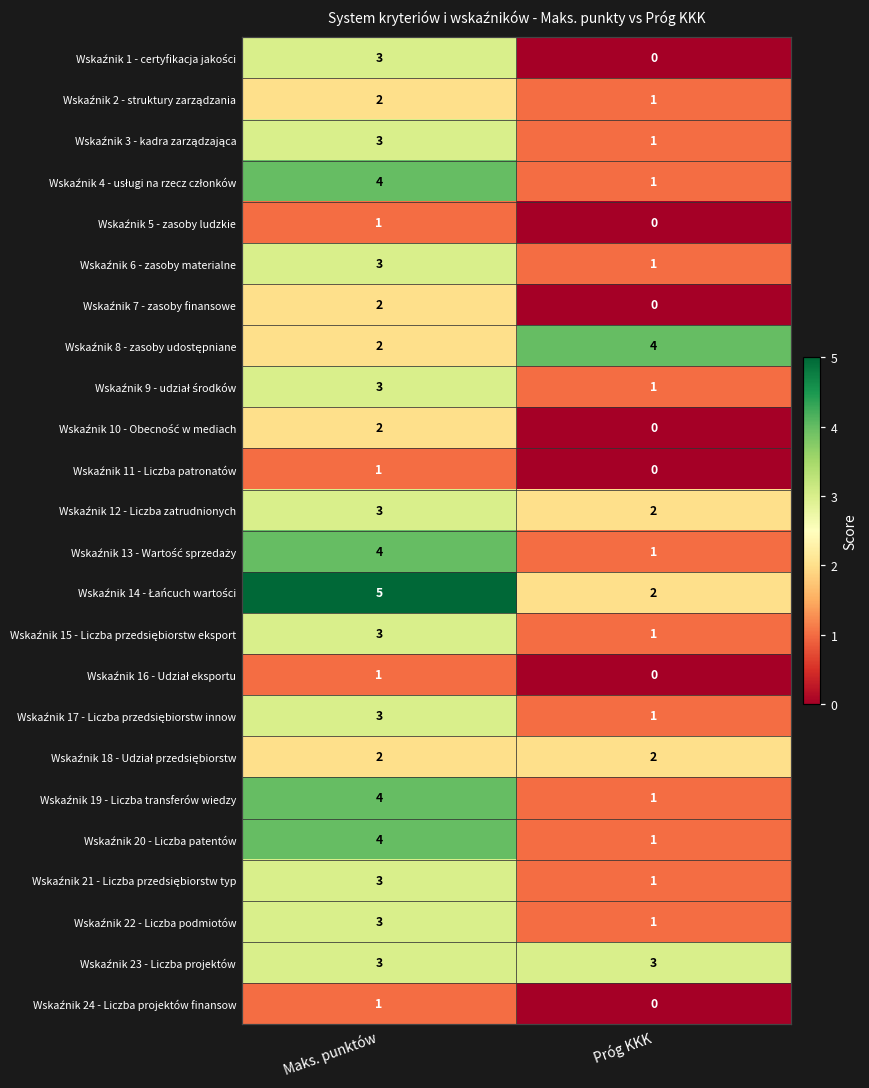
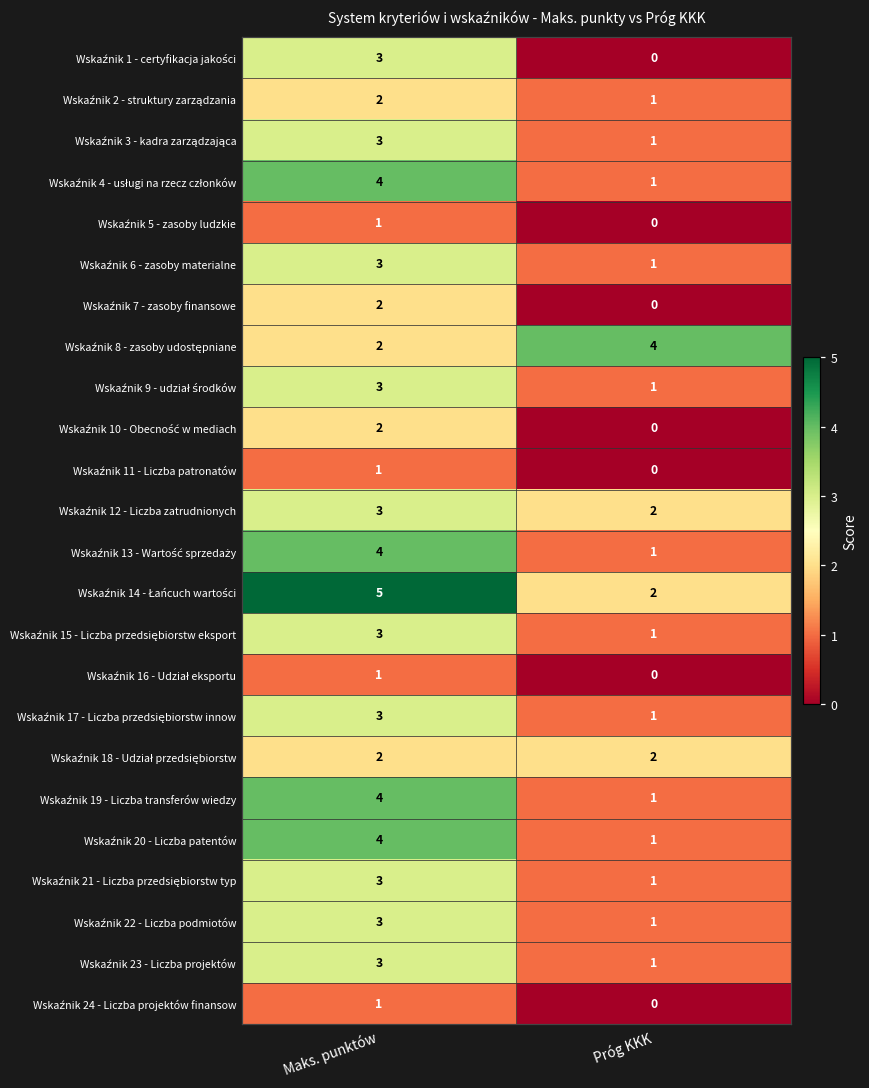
  {
    "Wskaźnik 1 - certyfikacja jakości": {
      "Maks. punktów": 3,
      "Próg KKK": 0
    },
    "Wskaźnik 2 - struktury zarządzania": {
      "Maks. punktów": 2,
      "Próg KKK": 1
    },
    "Wskaźnik 3 - kadra zarządzająca": {
      "Maks. punktów": 3,
      "Próg KKK": 1
    },
    "Wskaźnik 4 - usługi na rzecz członków": {
      "Maks. punktów": 4,
      "Próg KKK": 1
    },
    "Wskaźnik 5 - zasoby ludzkie": {
      "Maks. punktów": 1,
      "Próg KKK": 0
    },
    "Wskaźnik 6 - zasoby materialne": {
      "Maks. punktów": 3,
      "Próg KKK": 1
    },
    "Wskaźnik 7 - zasoby finansowe": {
      "Maks. punktów": 2,
      "Próg KKK": 0
    },
    "Wskaźnik 8 - zasoby udostępniane": {
      "Maks. punktów": 2,
      "Próg KKK": 4
    },
    "Wskaźnik 9 - udział środków": {
      "Maks. punktów": 3,
      "Próg KKK": 1
    },
    "Wskaźnik 10 - Obecność w mediach": {
      "Maks. punktów": 2,
      "Próg KKK": 0
    },
    "Wskaźnik 11 - Liczba patronatów": {
      "Maks. punktów": 1,
      "Próg KKK": 0
    },
    "Wskaźnik 12 - Liczba zatrudnionych": {
      "Maks. punktów": 3,
      "Próg KKK": 2
    },
    "Wskaźnik 13 - Wartość sprzedaży": {
      "Maks. punktów": 4,
      "Próg KKK": 1
    },
    "Wskaźnik 14 - Łańcuch wartości": {
      "Maks. punktów": 5,
      "Próg KKK": 2
    },
    "Wskaźnik 15 - Liczba przedsiębiorstw eksport": {
      "Maks. punktów": 3,
      "Próg KKK": 1
    },
    "Wskaźnik 16 - Udział eksportu": {
      "Maks. punktów": 1,
      "Próg KKK": 0
    },
    "Wskaźnik 17 - Liczba przedsiębiorstw innow": {
      "Maks. punktów": 3,
      "Próg KKK": 1
    },
    "Wskaźnik 18 - Udział przedsiębiorstw": {
      "Maks. punktów": 2,
      "Próg KKK": 2
    },
    "Wskaźnik 19 - Liczba transferów wiedzy": {
      "Maks. punktów": 4,
      "Próg KKK": 1
    },
    "Wskaźnik 20 - Liczba patentów": {
      "Maks. punktów": 4,
      "Próg KKK": 1
    },
    "Wskaźnik 21 - Liczba przedsiębiorstw typ": {
      "Maks. punktów": 3,
      "Próg KKK": 1
    },
    "Wskaźnik 22 - Liczba podmiotów": {
      "Maks. punktów": 3,
      "Próg KKK": 1
    },
    "Wskaźnik 23 - Liczba projektów": {
      "Maks. punktów": 3,
-     "Próg KKK": 3
+     "Próg KKK": 1
    },
    "Wskaźnik 24 - Liczba projektów finansow": {
      "Maks. punktów": 1,
      "Próg KKK": 0
    }
  }
